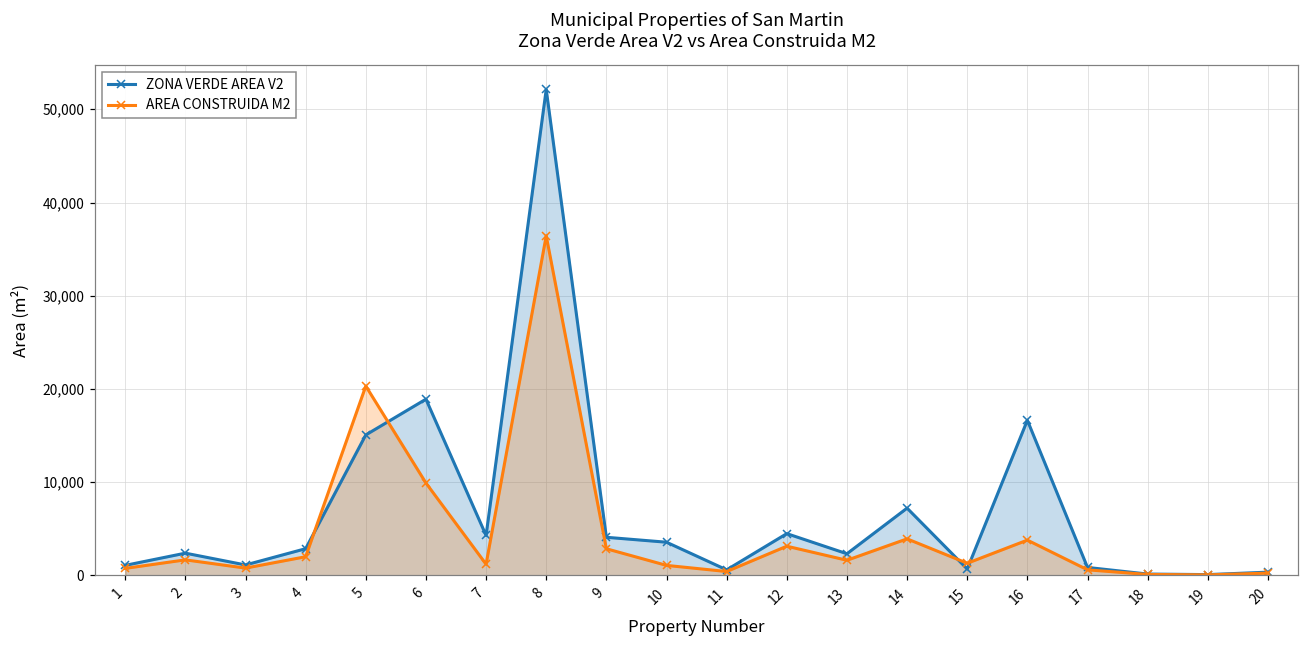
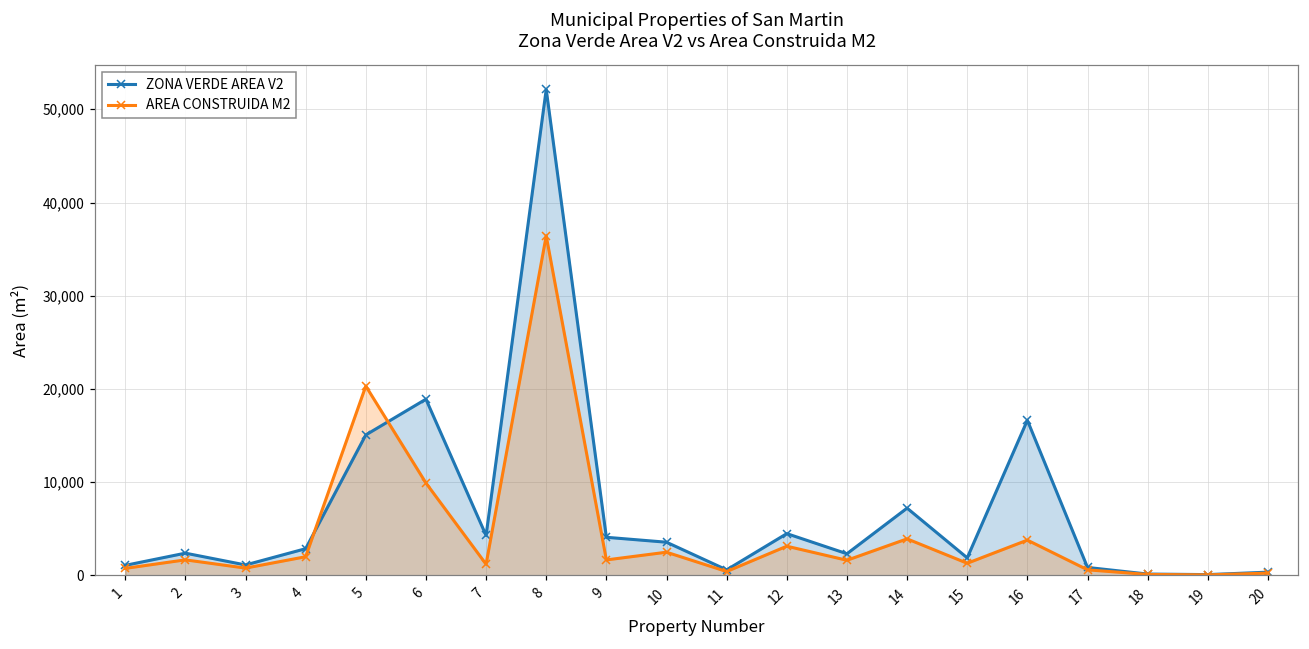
  {
    "ZONA VERDE AREA V2": {
      "1": "1,000",
      "2": "2,000",
      "3": "1,000",
      "4": "3,000",
      "5": "15,000",
      "6": "19,000",
      "7": "4,000",
      "8": "52,000",
      "9": "4,000",
      "10": "4,000",
      "12": "4,000",
      "13": "2,000",
      "14": "7,000",
-     "15": "1,000",
+     "15": "2,000",
      "16": "17,000"
    },
    "AREA CONSTRUIDA M2": {
      "1": "1,000",
      "2": "2,000",
      "3": "1,000",
      "4": "2,000",
      "5": "20,000",
      "6": "10,000",
      "7": "1,000",
      "8": "36,000",
-     "9": "3,000",
-     "10": "1,000",
+     "9": "2,000",
+     "10": "2,000",
      "12": "3,000",
      "13": "2,000",
      "14": "4,000",
      "15": "1,000",
      "16": "4,000"
    }
  }
